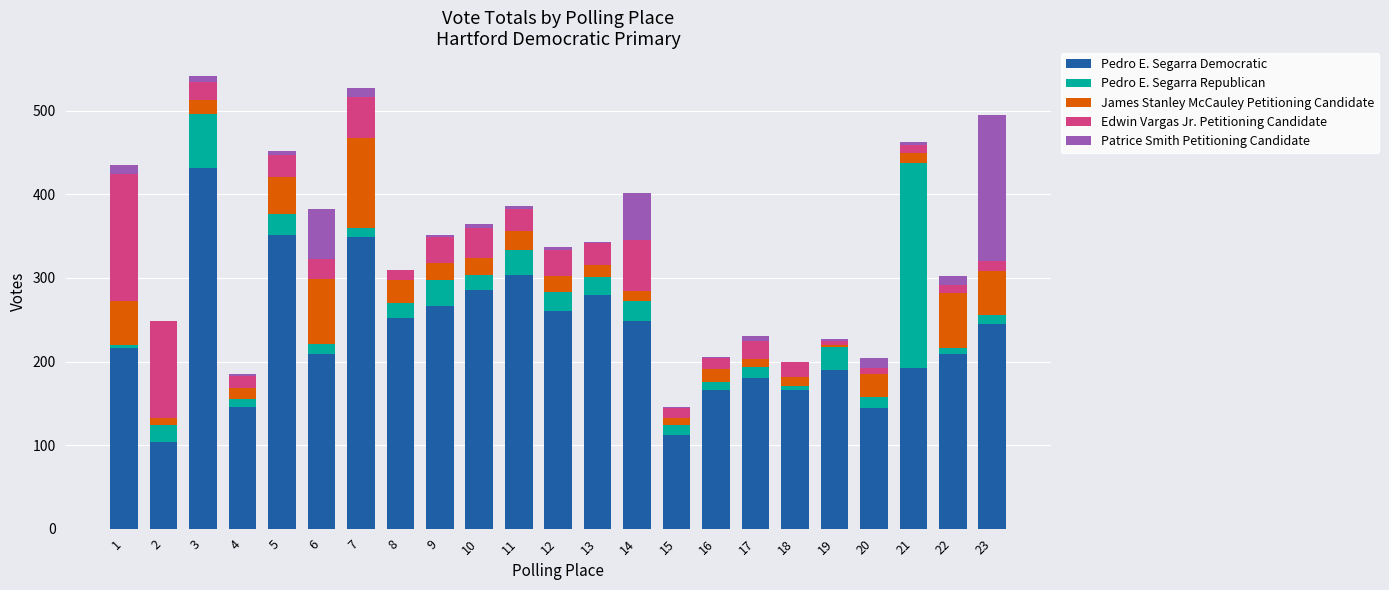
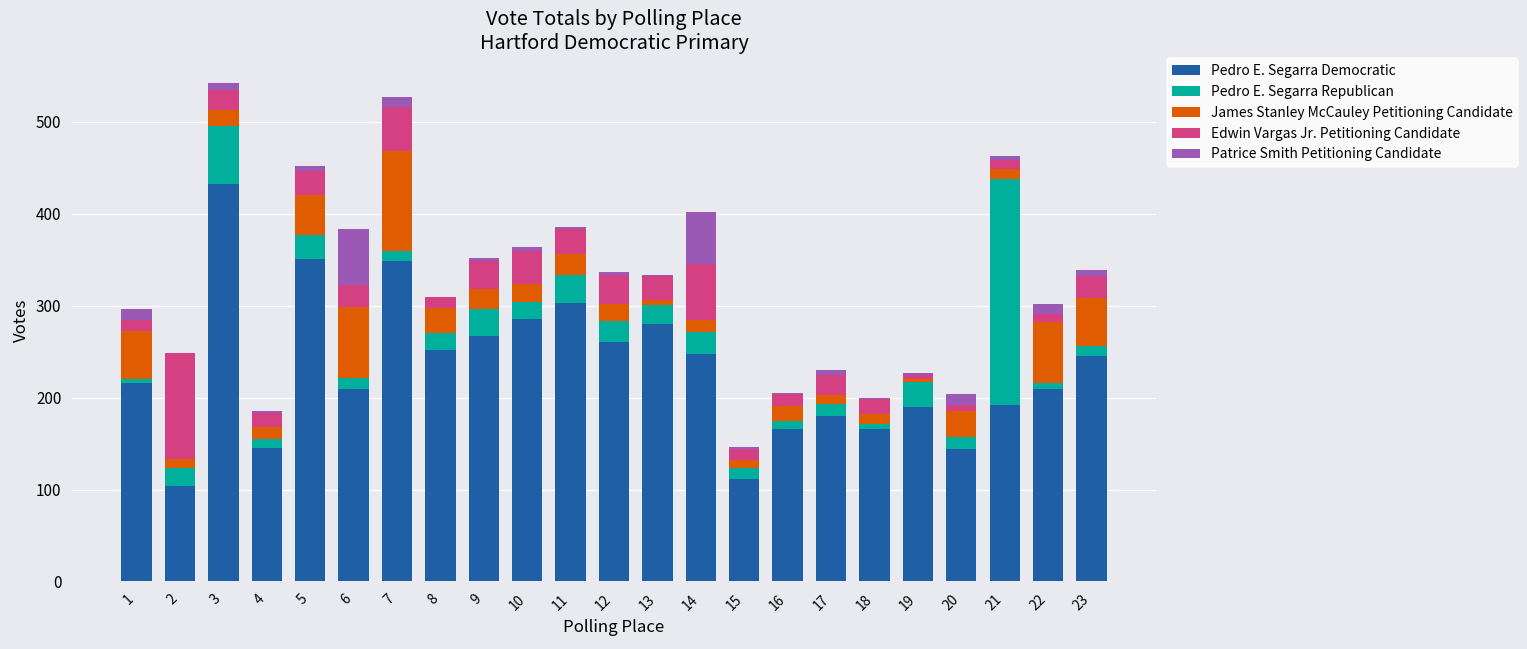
  {
    "Pedro E. Segarra Democratic": {
      "1": 220,
      "2": 100,
      "3": 430,
      "4": 150,
      "5": 350,
      "6": 210,
      "7": 350,
      "8": 250,
      "9": 270,
      "10": 290,
      "11": 300,
      "12": 260,
      "13": 280,
      "14": 250,
      "15": 110,
      "16": 170,
      "17": 180,
      "18": 170,
      "19": 190,
      "20": 140,
      "21": 190,
      "22": 210,
      "23": 250
    },
    "Pedro E. Segarra Republican": {
      "1": 0,
      "2": 20,
      "3": 60,
      "4": 10,
      "5": 30,
      "6": 10,
      "7": 10,
      "8": 20,
      "9": 30,
      "10": 20,
      "11": 30,
      "12": 20,
      "13": 20,
      "14": 20,
      "15": 10,
      "16": 10,
      "17": 10,
      "18": 10,
      "19": 30,
      "20": 10,
      "21": 250,
      "22": 10,
      "23": 10
    },
    "James Stanley McCauley Petitioning Candidate": {
      "1": 50,
      "2": 10,
      "3": 20,
      "4": 10,
      "5": 40,
      "6": 80,
      "7": 110,
      "8": 30,
      "9": 20,
      "10": 20,
      "11": 20,
      "12": 20,
-     "13": 20,
+     "13": 10,
      "14": 10,
      "15": 10,
      "16": 20,
      "17": 10,
      "18": 10,
      "19": 0,
      "20": 30,
      "21": 10,
      "22": 70,
      "23": 50
    },
    "Edwin Vargas Jr. Petitioning Candidate": {
-     "1": 150,
+     "1": 10,
      "2": 120,
      "3": 20,
      "4": 20,
      "5": 30,
      "6": 20,
      "7": 50,
      "8": 10,
      "9": 30,
      "10": 40,
      "11": 30,
      "12": 30,
      "13": 30,
      "14": 60,
      "15": 10,
      "16": 10,
      "17": 20,
      "18": 20,
      "19": 10,
      "20": 10,
      "21": 10,
      "22": 10,
-     "23": 10
+     "23": 20
    },
    "Patrice Smith Petitioning Candidate": {
      "1": 10,
      "2": 0,
      "3": 10,
      "5": 10,
      "6": 60,
      "7": 10,
      "9": 0,
      "10": 0,
      "11": 0,
      "12": 0,
      "14": 60,
      "17": 10,
      "20": 10,
      "21": 0,
      "22": 10,
-     "23": 180
+     "23": 10
    }
  }
